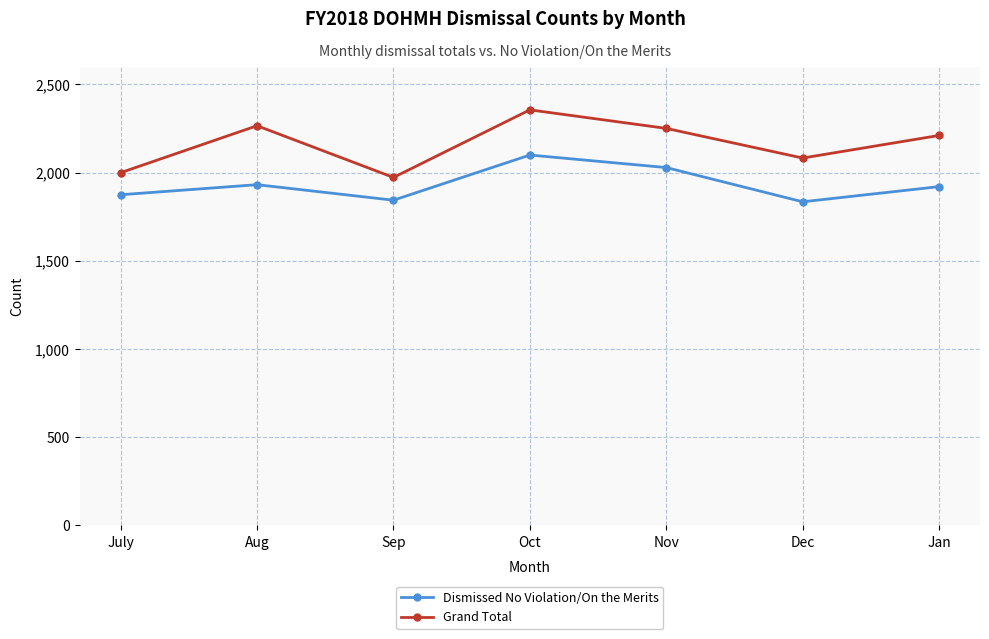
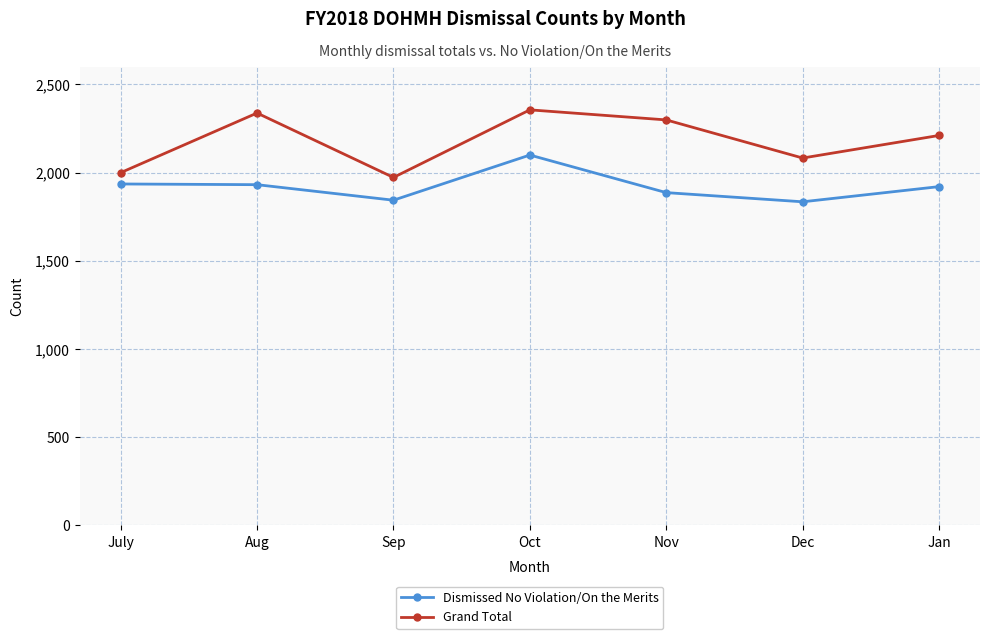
  {
    "Dismissed No Violation/On the Merits": {
-     "July": "1,870",
+     "July": "1,940",
      "Aug": "1,930",
      "Sep": "1,840",
      "Oct": "2,100",
-     "Nov": "2,030",
+     "Nov": "1,890",
      "Dec": "1,830",
      "Jan": "1,920"
    },
    "Grand Total": {
      "July": "2,000",
-     "Aug": "2,270",
+     "Aug": "2,340",
      "Sep": "1,970",
      "Oct": "2,360",
-     "Nov": "2,250",
+     "Nov": "2,300",
      "Dec": "2,080",
      "Jan": "2,210"
    }
  }
